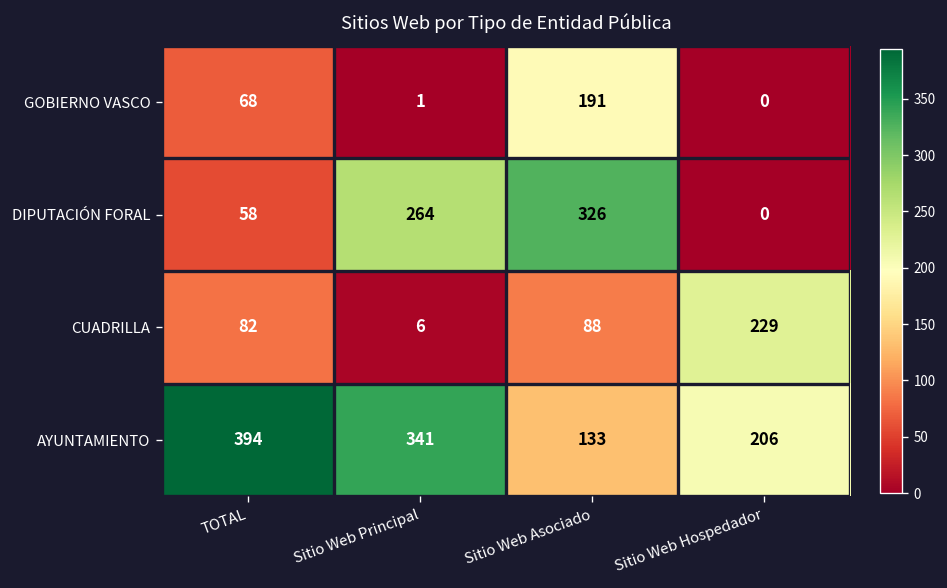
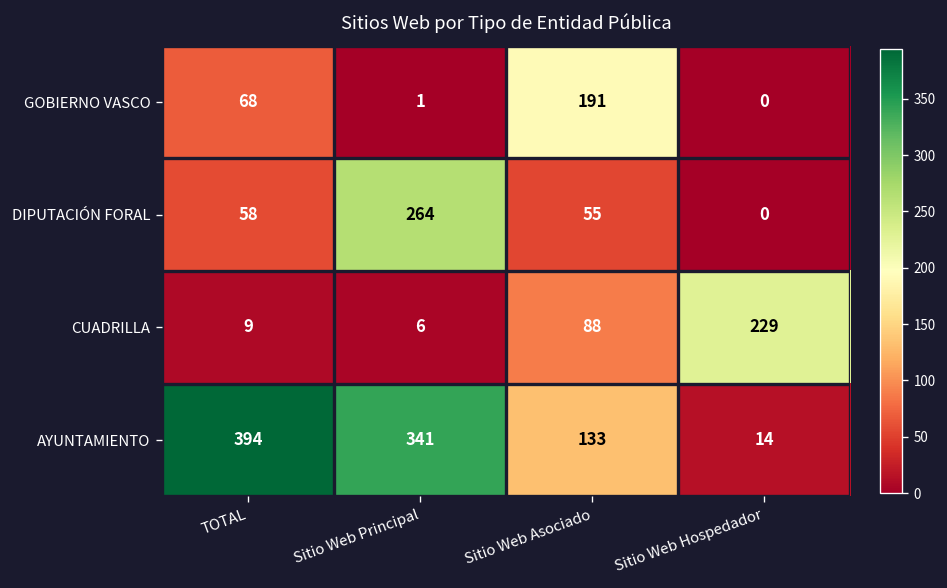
  {
    "GOBIERNO VASCO": {
      "TOTAL": 68,
      "Sitio Web Principal": 1,
      "Sitio Web Asociado": 191,
      "Sitio Web Hospedador": 0
    },
    "DIPUTACIÓN FORAL": {
      "TOTAL": 58,
      "Sitio Web Principal": 264,
-     "Sitio Web Asociado": 326,
+     "Sitio Web Asociado": 55,
      "Sitio Web Hospedador": 0
    },
    "CUADRILLA": {
-     "TOTAL": 82,
+     "TOTAL": 9,
      "Sitio Web Principal": 6,
      "Sitio Web Asociado": 88,
      "Sitio Web Hospedador": 229
    },
    "AYUNTAMIENTO": {
      "TOTAL": 394,
      "Sitio Web Principal": 341,
      "Sitio Web Asociado": 133,
-     "Sitio Web Hospedador": 206
+     "Sitio Web Hospedador": 14
    }
  }
